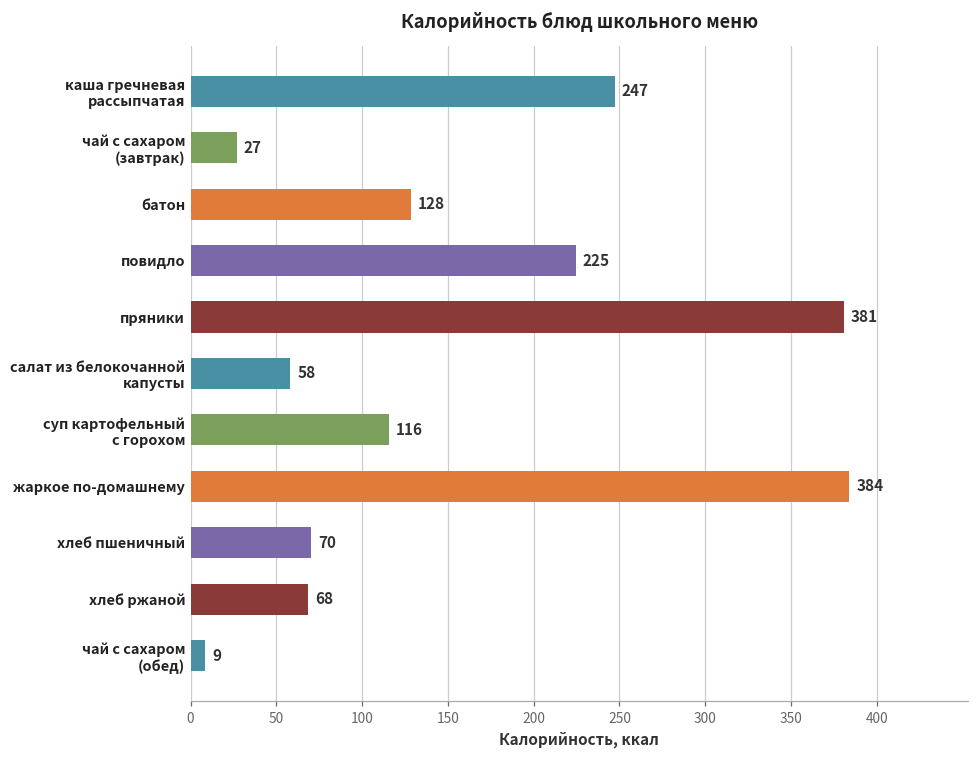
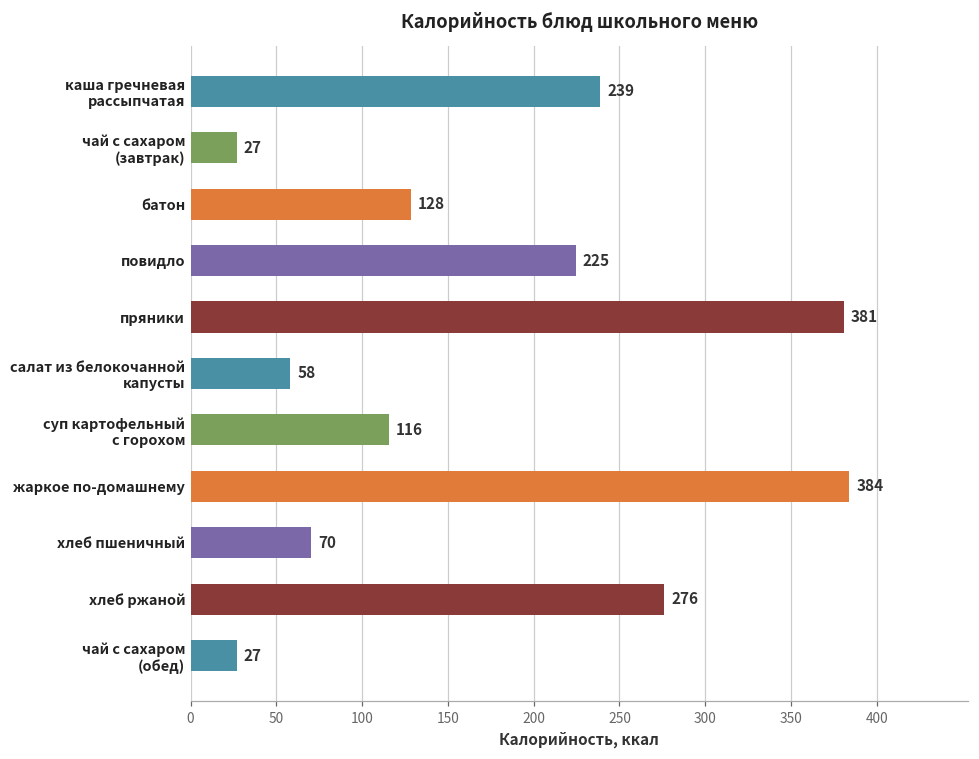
  {
-   "каша гречневая рассыпчатая": 247,
+   "каша гречневая рассыпчатая": 239,
    "чай с сахаром (завтрак)": 27,
    "батон": 128,
    "повидло": 225,
    "пряники": 381,
    "салат из белокочанной капусты": 58,
    "суп картофельный с горохом": 116,
    "жаркое по-домашнему": 384,
    "хлеб пшеничный": 70,
-   "хлеб ржаной": 68,
-   "чай с сахаром (обед)": 9
+   "хлеб ржаной": 276,
+   "чай с сахаром (обед)": 27
  }
